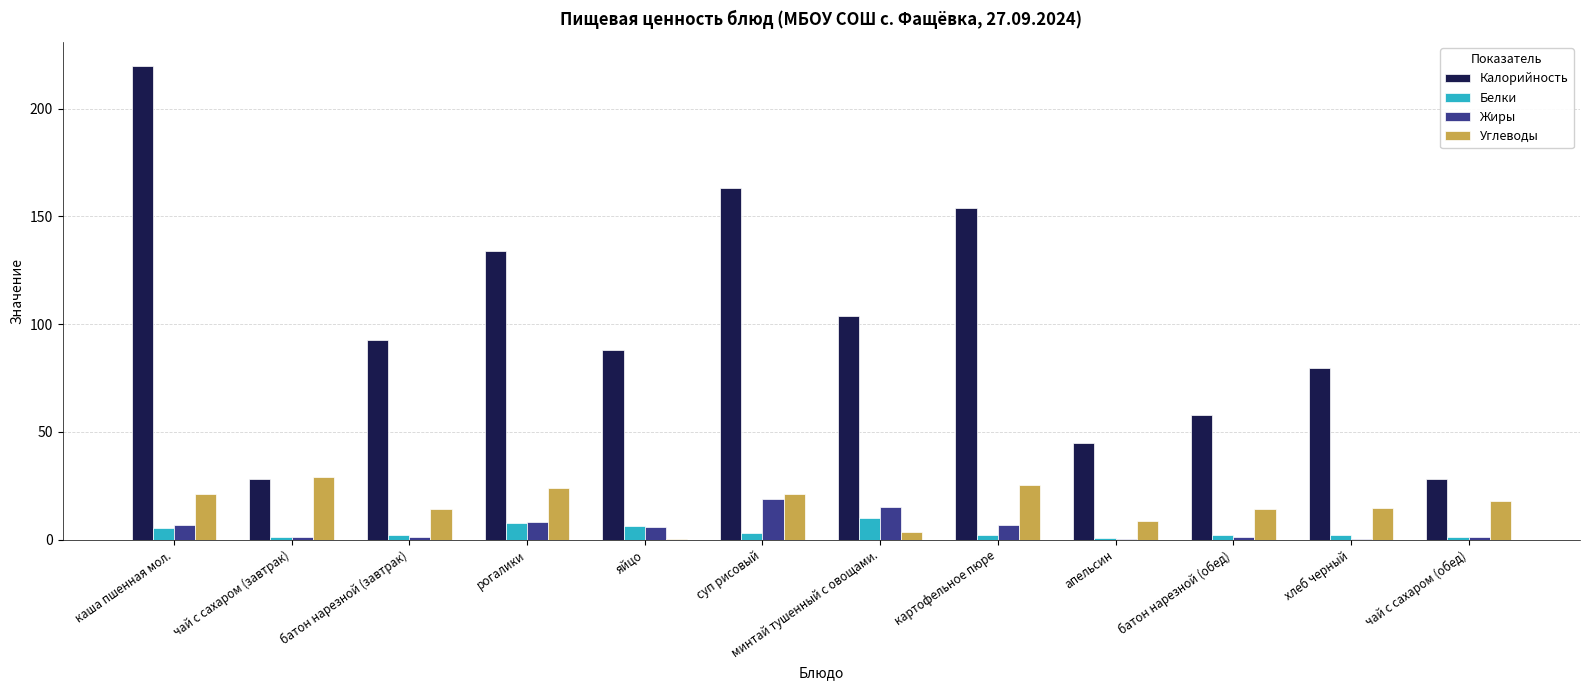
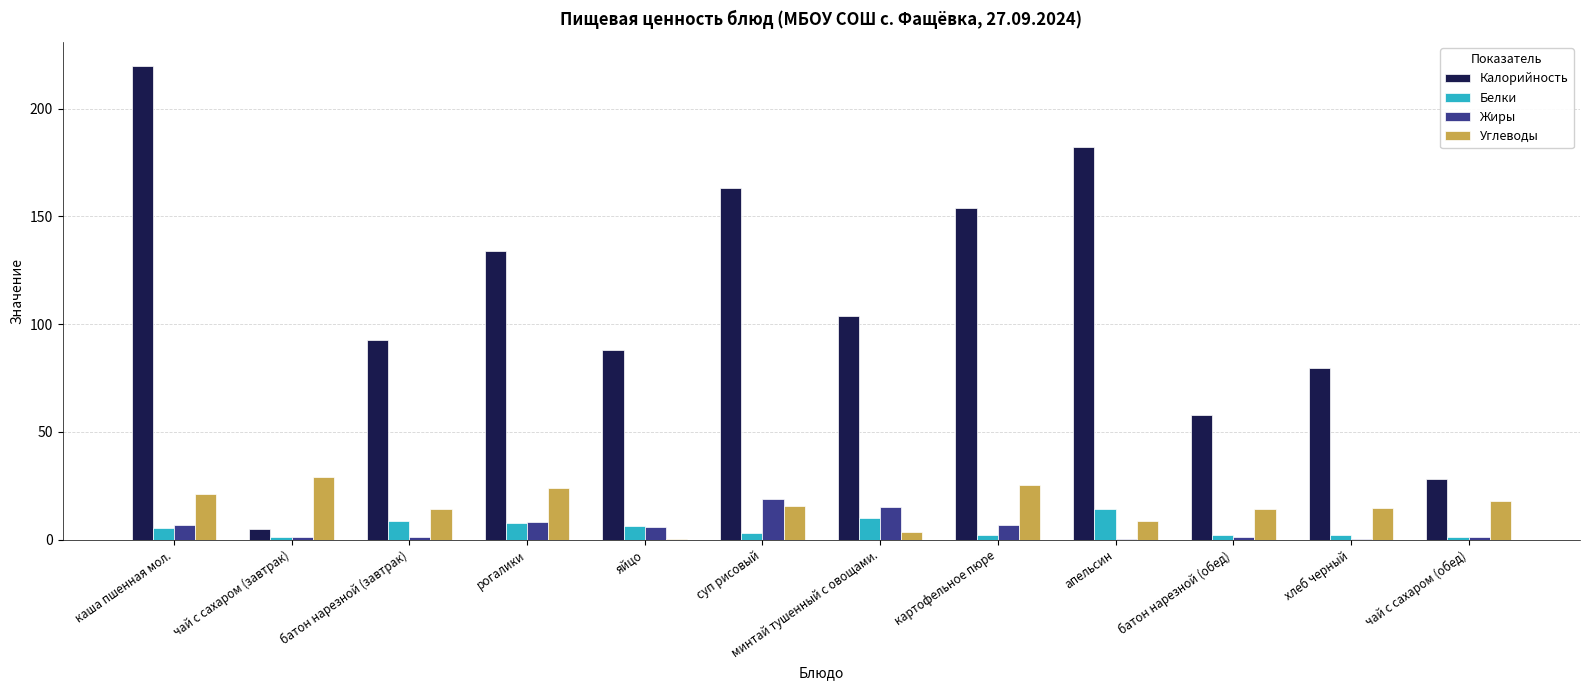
  {
    "Калорийность": {
      "каша пшенная мол.": 220,
-     "чай с сахаром (завтрак)": 28,
+     "чай с сахаром (завтрак)": 5,
      "батон нарезной (завтрак)": 93,
      "рогалики": 134,
      "яйцо": 88,
      "суп рисовый": 163,
      "минтай тушенный с овощами.": 104,
      "картофельное пюре": 154,
-     "апельсин": 45,
+     "апельсин": 182,
      "батон нарезной (обед)": 58,
      "хлеб черный": 80,
      "чай с сахаром (обед)": 28
    },
    "Белки": {
      "каша пшенная мол.": 6,
      "чай с сахаром (завтрак)": 1,
-     "батон нарезной (завтрак)": 2,
+     "батон нарезной (завтрак)": 9,
      "рогалики": 8,
      "яйцо": 6,
      "суп рисовый": 3,
      "минтай тушенный с овощами.": 10,
      "картофельное пюре": 2,
-     "апельсин": 1,
+     "апельсин": 14,
      "батон нарезной (обед)": 2,
      "хлеб черный": 2
    },
    "Жиры": {
      "каша пшенная мол.": 7,
      "рогалики": 8,
      "яйцо": 6,
      "суп рисовый": 19,
      "минтай тушенный с овощами.": 15,
      "картофельное пюре": 7
    },
    "Углеводы": {
      "каша пшенная мол.": 21,
      "чай с сахаром (завтрак)": 29,
      "батон нарезной (завтрак)": 14,
      "рогалики": 24,
-     "суп рисовый": 21,
+     "суп рисовый": 16,
      "минтай тушенный с овощами.": 4,
      "картофельное пюре": 25,
      "апельсин": 9,
      "батон нарезной (обед)": 14,
      "хлеб черный": 15,
      "чай с сахаром (обед)": 18
    }
  }
